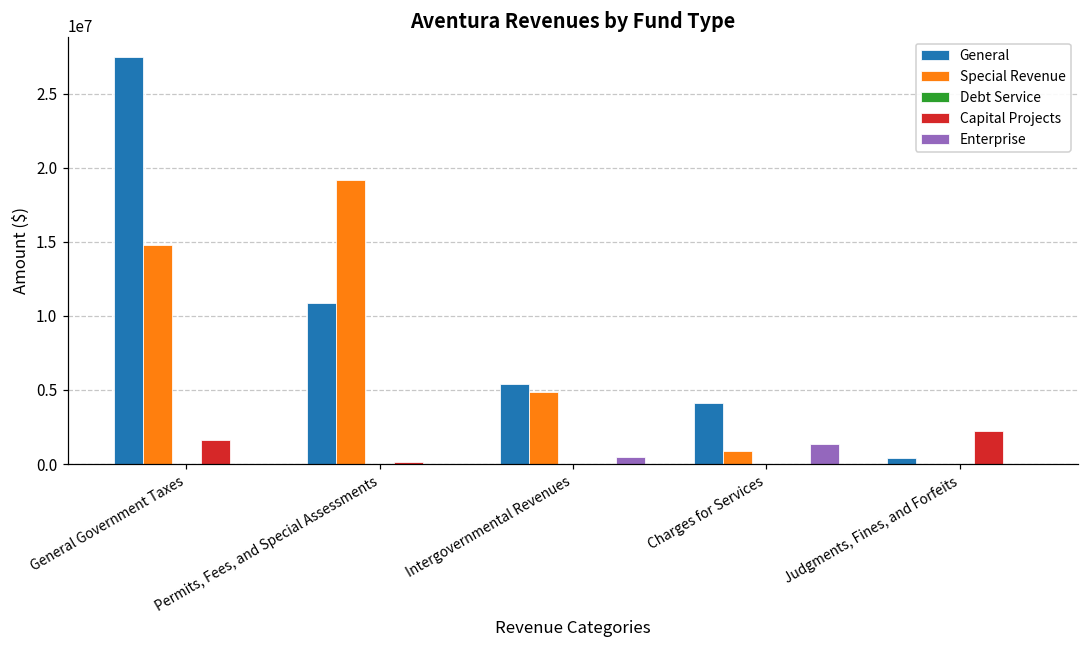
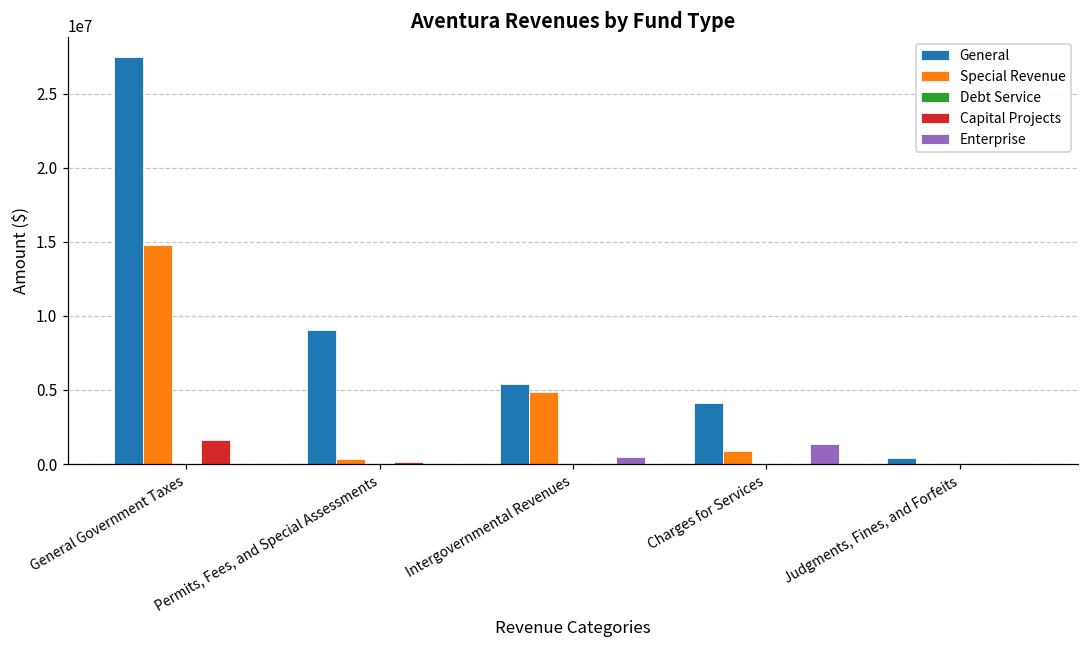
  {
    "General": {
      "General Government Taxes": 27500000,
-     "Permits, Fees, and Special Assessments": 10900000,
+     "Permits, Fees, and Special Assessments": 9000000,
      "Intergovernmental Revenues": 5400000,
      "Charges for Services": 4100000,
      "Judgments, Fines, and Forfeits": 400000
    },
    "Special Revenue": {
      "General Government Taxes": 14800000,
-     "Permits, Fees, and Special Assessments": 19200000,
+     "Permits, Fees, and Special Assessments": 300000,
      "Intergovernmental Revenues": 4900000,
      "Charges for Services": 900000
    },
    "Debt Service": {
      "General Government Taxes": 0,
      "Permits, Fees, and Special Assessments": 0,
      "Intergovernmental Revenues": 0,
      "Charges for Services": 0,
      "Judgments, Fines, and Forfeits": 0
    },
    "Capital Projects": {
      "General Government Taxes": 1600000,
      "Intergovernmental Revenues": 0,
      "Charges for Services": 0,
-     "Judgments, Fines, and Forfeits": 2200000
+     "Judgments, Fines, and Forfeits": 0
    },
    "Enterprise": {
      "General Government Taxes": 0,
      "Permits, Fees, and Special Assessments": 0,
      "Intergovernmental Revenues": 500000,
      "Charges for Services": 1300000,
      "Judgments, Fines, and Forfeits": 0
    }
  }
